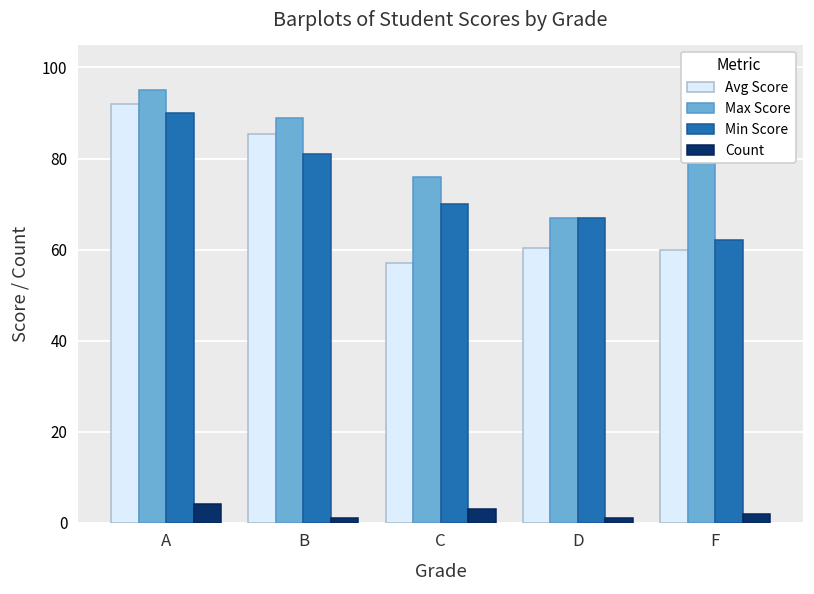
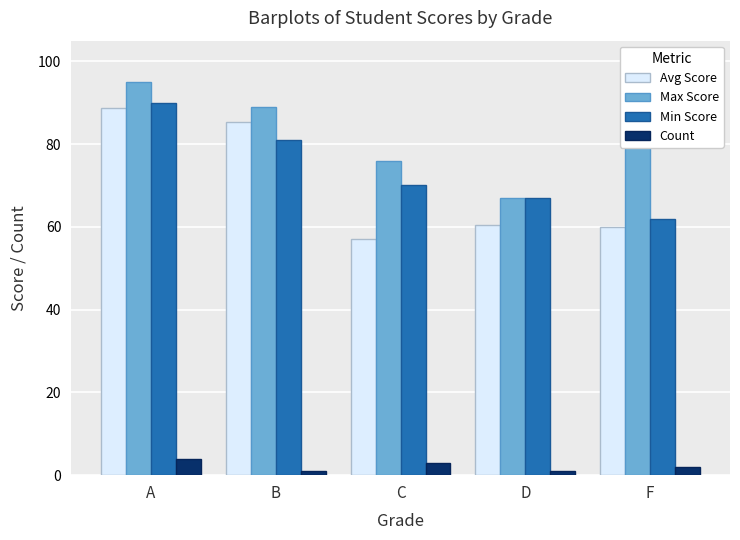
  {
    "Avg Score": {
-     "A": 92,
+     "A": 89,
      "B": 85,
      "C": 57,
      "D": 60,
      "F": 60
    },
    "Max Score": {
      "A": 95,
      "B": 89,
      "C": 76,
      "D": 67
    },
    "Min Score": {
      "A": 90,
      "B": 81,
      "C": 70,
      "D": 67,
      "F": 62
    },
    "Count": {
      "A": 4,
      "B": 1,
      "C": 3,
      "D": 1,
      "F": 2
    }
  }
